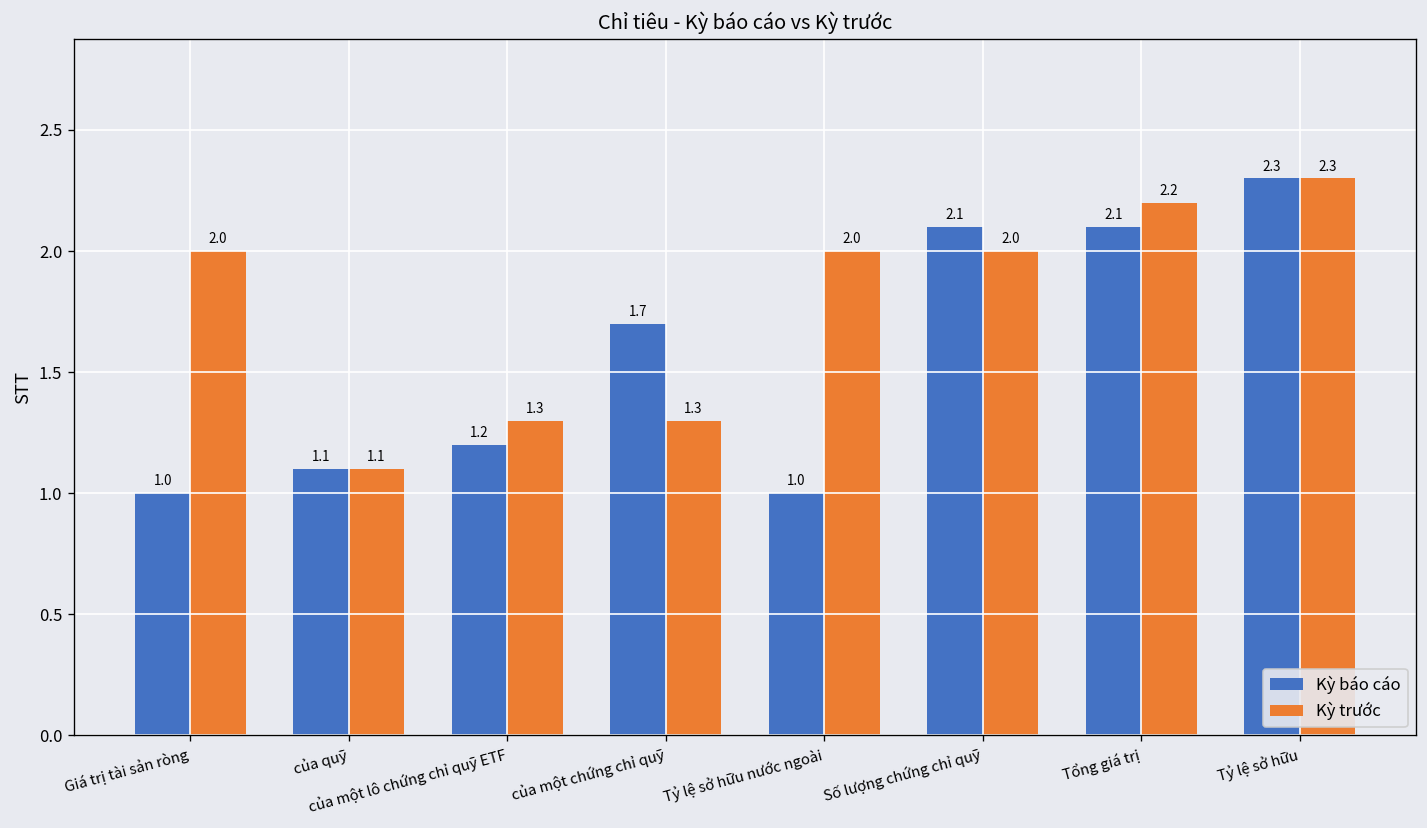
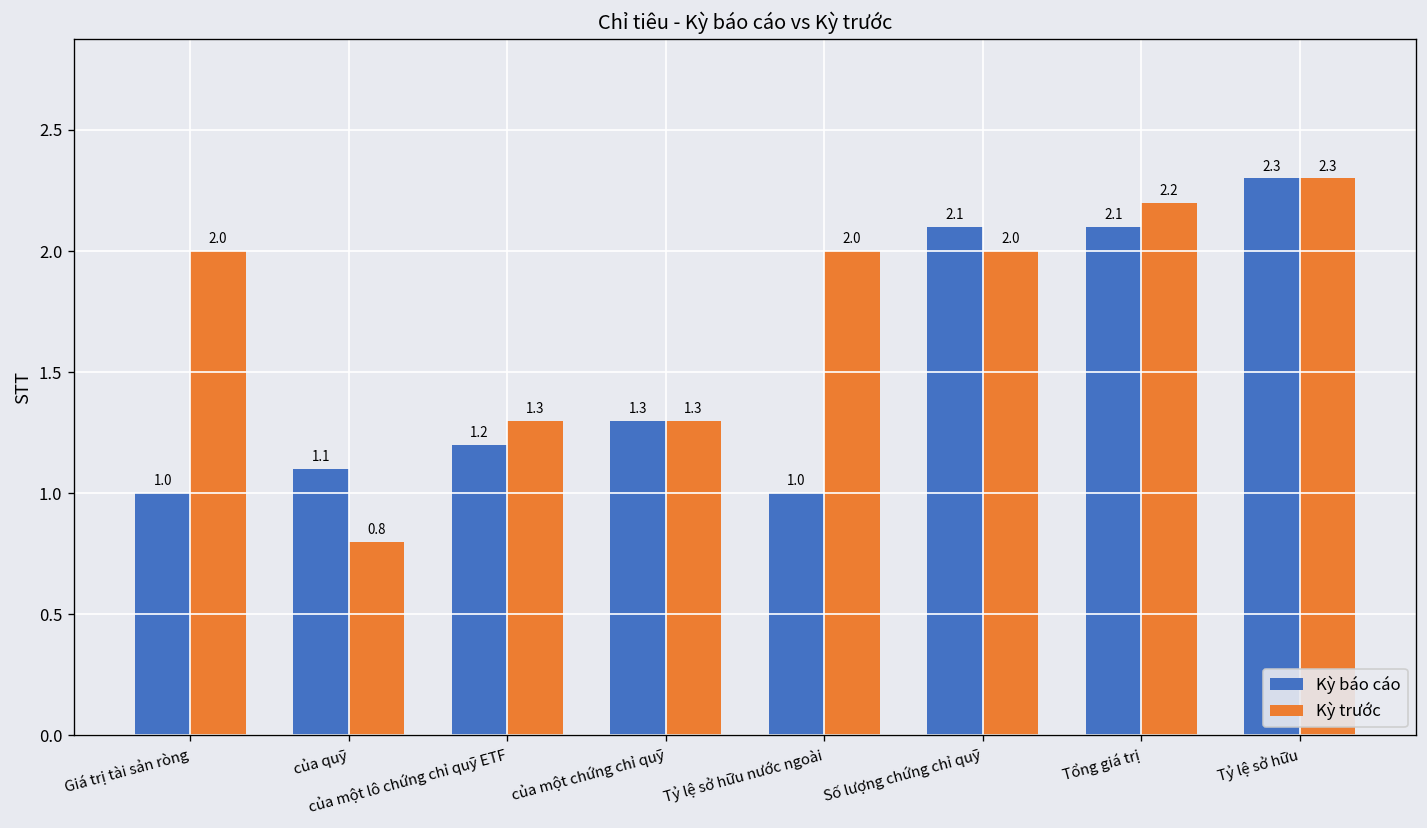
  {
    "Kỳ báo cáo": {
      "Giá trị tài sản ròng": 1.0,
      "của quỹ": 1.1,
      "của một lô chứng chỉ quỹ ETF": 1.2,
-     "của một chứng chỉ quỹ": 1.7,
+     "của một chứng chỉ quỹ": 1.3,
      "Tỷ lệ sở hữu nước ngoài": 1.0,
      "Số lượng chứng chỉ quỹ": 2.1,
      "Tổng giá trị": 2.1,
      "Tỷ lệ sở hữu": 2.3
    },
    "Kỳ trước": {
      "Giá trị tài sản ròng": 2.0,
-     "của quỹ": 1.1,
+     "của quỹ": 0.8,
      "của một lô chứng chỉ quỹ ETF": 1.3,
      "của một chứng chỉ quỹ": 1.3,
      "Tỷ lệ sở hữu nước ngoài": 2.0,
      "Số lượng chứng chỉ quỹ": 2.0,
      "Tổng giá trị": 2.2,
      "Tỷ lệ sở hữu": 2.3
    }
  }
